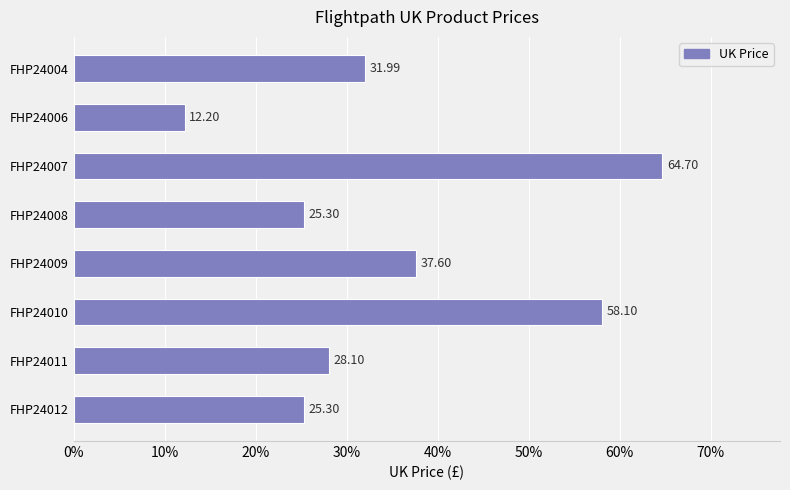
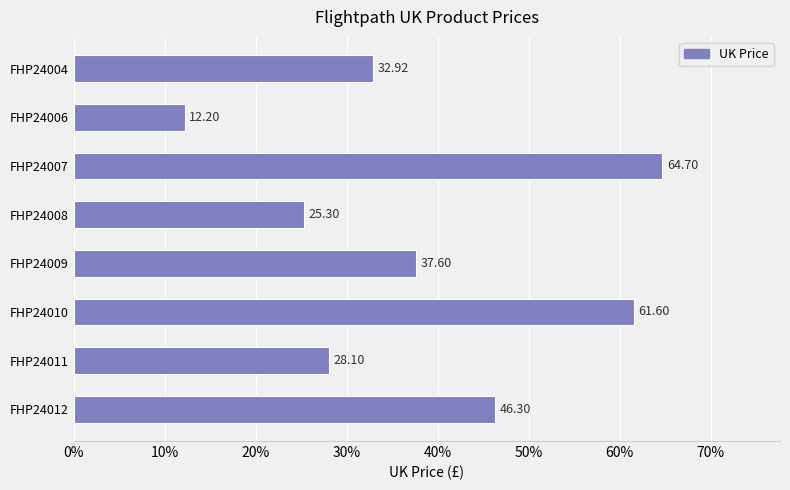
  {
-   "FHP24004": 31.99,
+   "FHP24004": 32.92,
    "FHP24006": 12.20,
    "FHP24007": 64.70,
    "FHP24008": 25.30,
    "FHP24009": 37.60,
-   "FHP24010": 58.10,
+   "FHP24010": 61.60,
    "FHP24011": 28.10,
-   "FHP24012": 25.30
+   "FHP24012": 46.30
  }
